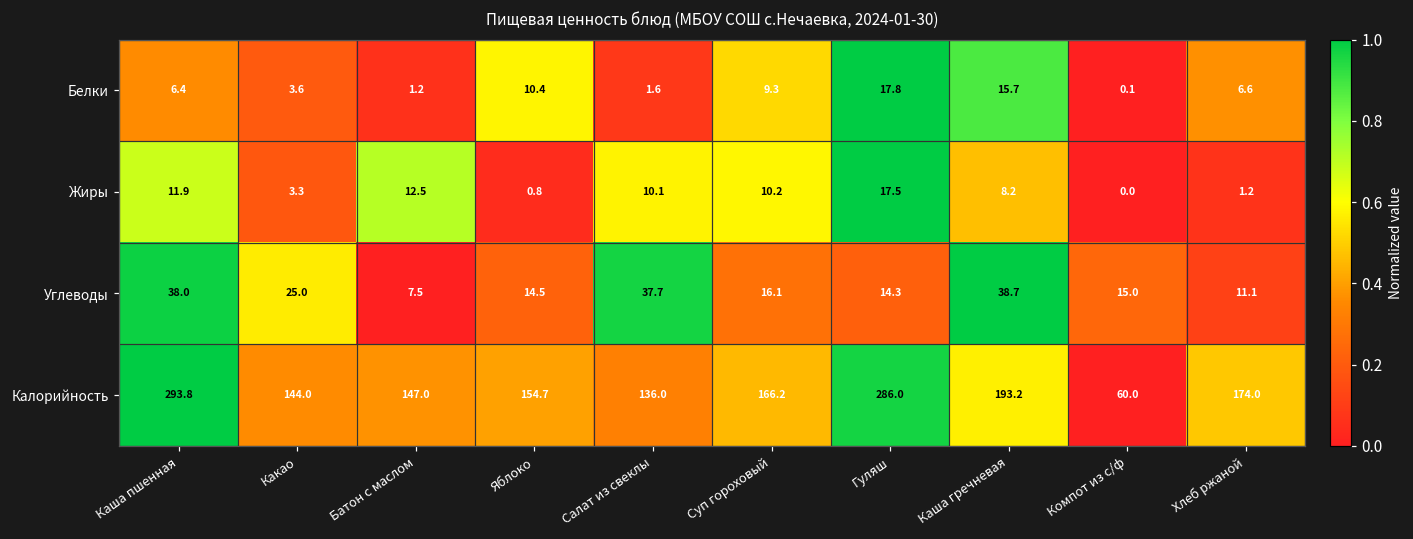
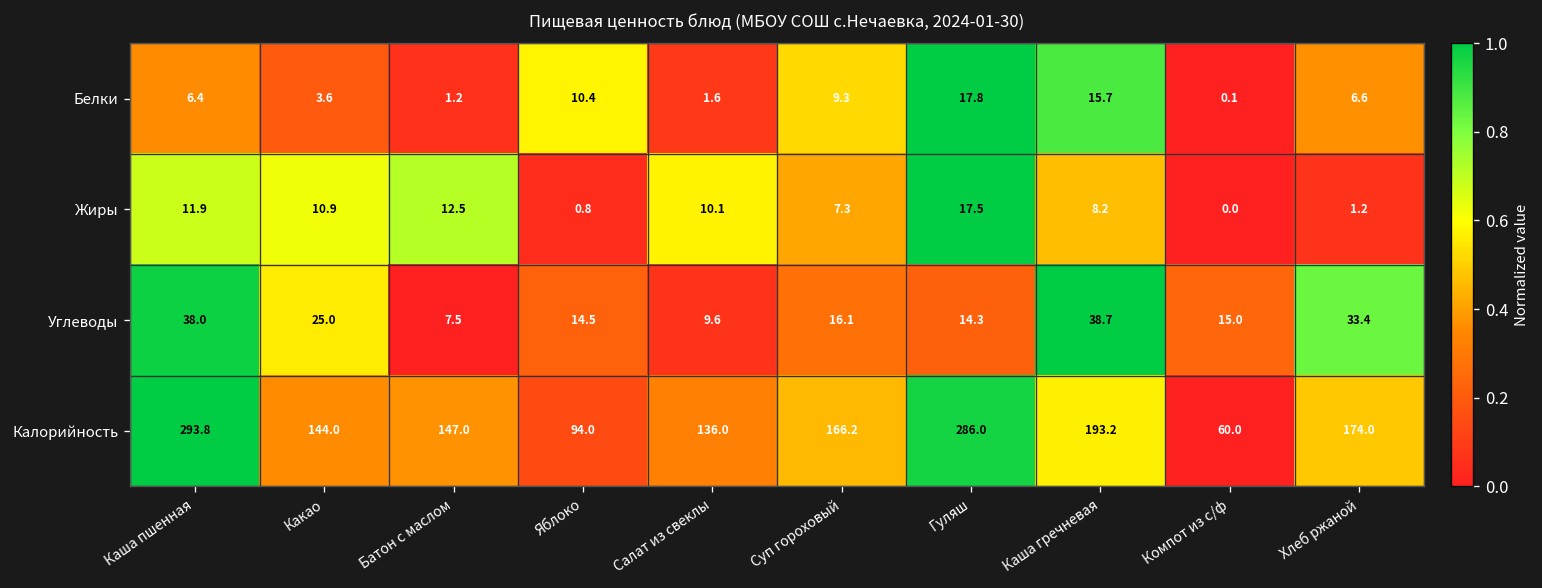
  {
    "Белки": {
      "Каша пшенная": 6.4,
      "Какао": 3.6,
      "Батон с маслом": 1.2,
      "Яблоко": 10.4,
      "Салат из свеклы": 1.6,
      "Суп гороховый": 9.3,
      "Гуляш": 17.8,
      "Каша гречневая": 15.7,
      "Компот из с/ф": 0.1,
      "Хлеб ржаной": 6.6
    },
    "Жиры": {
      "Каша пшенная": 11.9,
-     "Какао": 3.3,
+     "Какао": 10.9,
      "Батон с маслом": 12.5,
      "Яблоко": 0.8,
      "Салат из свеклы": 10.1,
-     "Суп гороховый": 10.2,
+     "Суп гороховый": 7.3,
      "Гуляш": 17.5,
      "Каша гречневая": 8.2,
      "Компот из с/ф": 0.0,
      "Хлеб ржаной": 1.2
    },
    "Углеводы": {
      "Каша пшенная": 38.0,
      "Какао": 25.0,
      "Батон с маслом": 7.5,
      "Яблоко": 14.5,
-     "Салат из свеклы": 37.7,
+     "Салат из свеклы": 9.6,
      "Суп гороховый": 16.1,
      "Гуляш": 14.3,
      "Каша гречневая": 38.7,
      "Компот из с/ф": 15.0,
-     "Хлеб ржаной": 11.1
+     "Хлеб ржаной": 33.4
    },
    "Калорийность": {
      "Каша пшенная": 293.8,
      "Какао": 144.0,
      "Батон с маслом": 147.0,
-     "Яблоко": 154.7,
+     "Яблоко": 94.0,
      "Салат из свеклы": 136.0,
      "Суп гороховый": 166.2,
      "Гуляш": 286.0,
      "Каша гречневая": 193.2,
      "Компот из с/ф": 60.0,
      "Хлеб ржаной": 174.0
    }
  }
